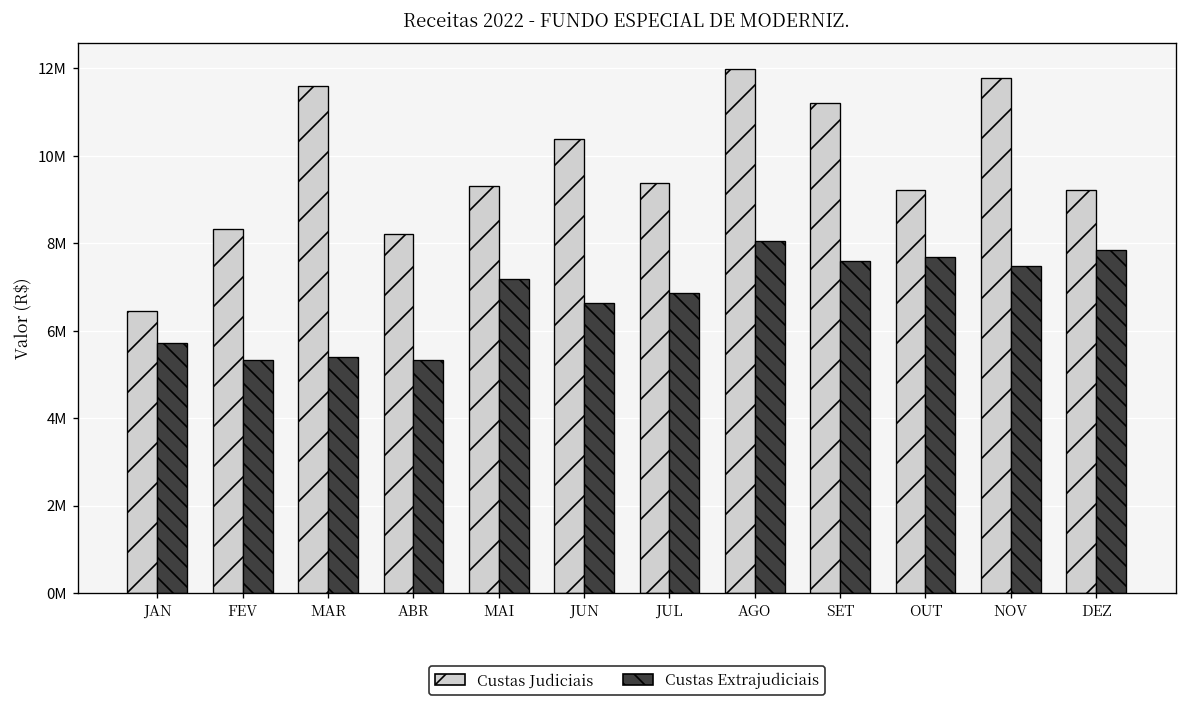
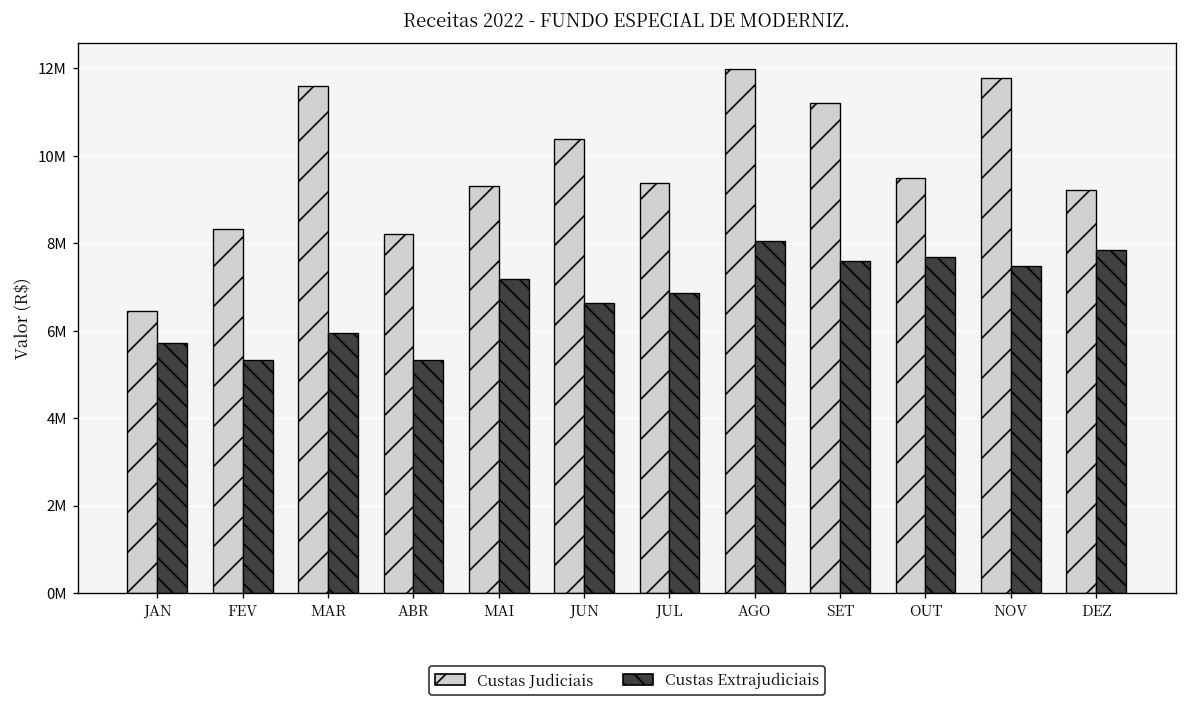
  {
    "Custas Judiciais": {
      "JAN": 6400000,
      "FEV": 8300000,
      "MAR": 11600000,
      "ABR": 8200000,
      "MAI": 9300000,
      "JUN": 10400000,
      "JUL": 9400000,
      "AGO": 12000000,
      "SET": 11200000,
-     "OUT": 9200000,
+     "OUT": 9500000,
      "NOV": 11800000,
      "DEZ": 9200000
    },
    "Custas Extrajudiciais": {
      "JAN": 5700000,
      "FEV": 5300000,
-     "MAR": 5400000,
+     "MAR": 5900000,
      "ABR": 5300000,
      "MAI": 7200000,
      "JUN": 6600000,
      "JUL": 6900000,
      "AGO": 8000000,
      "SET": 7600000,
      "OUT": 7700000,
      "NOV": 7500000,
      "DEZ": 7800000
    }
  }
